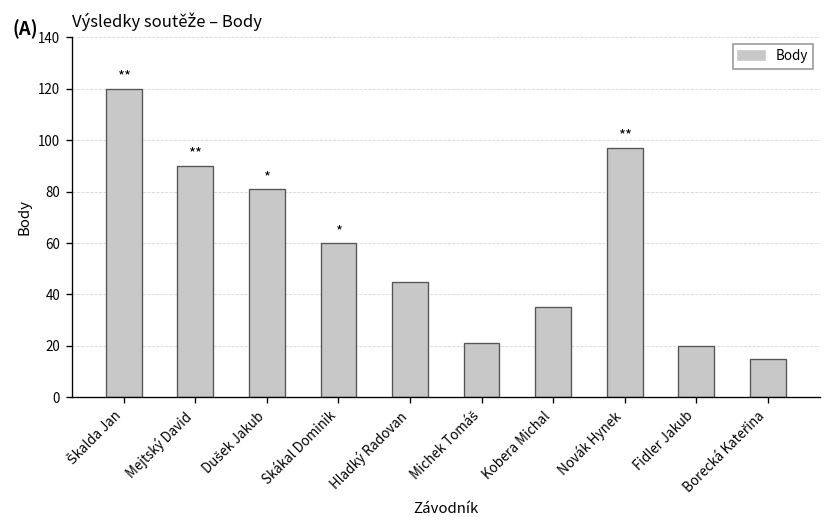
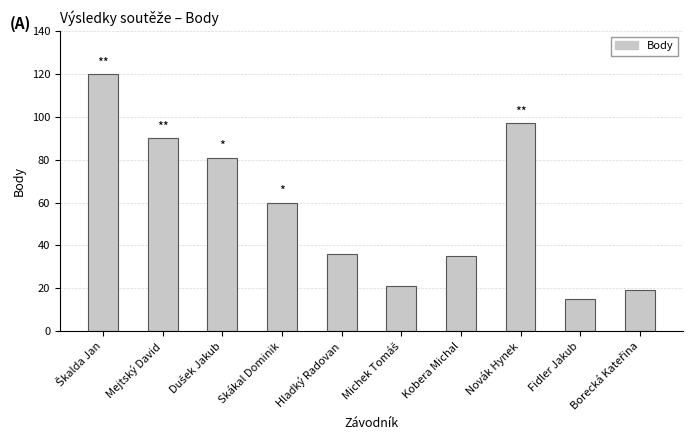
  {
    "Škalda Jan": 120,
    "Mejtský David": 90,
    "Dušek Jakub": 81,
    "Skákal Dominik": 60,
-   "Hladký Radovan": 45,
+   "Hladký Radovan": 36,
    "Michek Tomáš": 21,
    "Kobera Michal": 35,
    "Novák Hynek": 97,
-   "Fidler Jakub": 20,
-   "Borecká Kateřina": 15
+   "Fidler Jakub": 15,
+   "Borecká Kateřina": 19
  }
